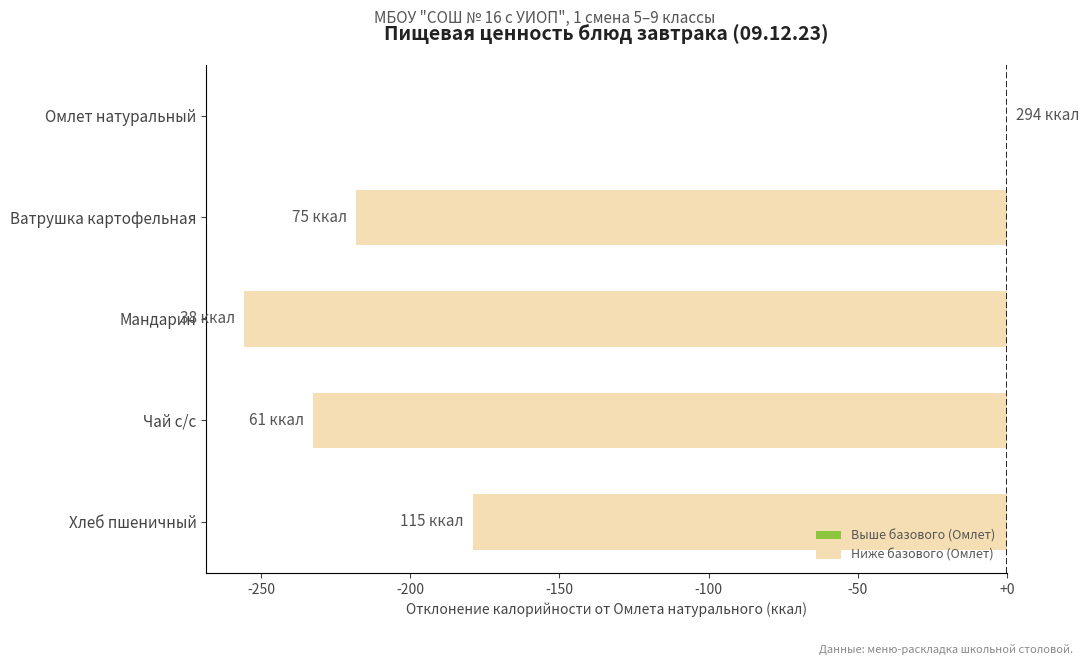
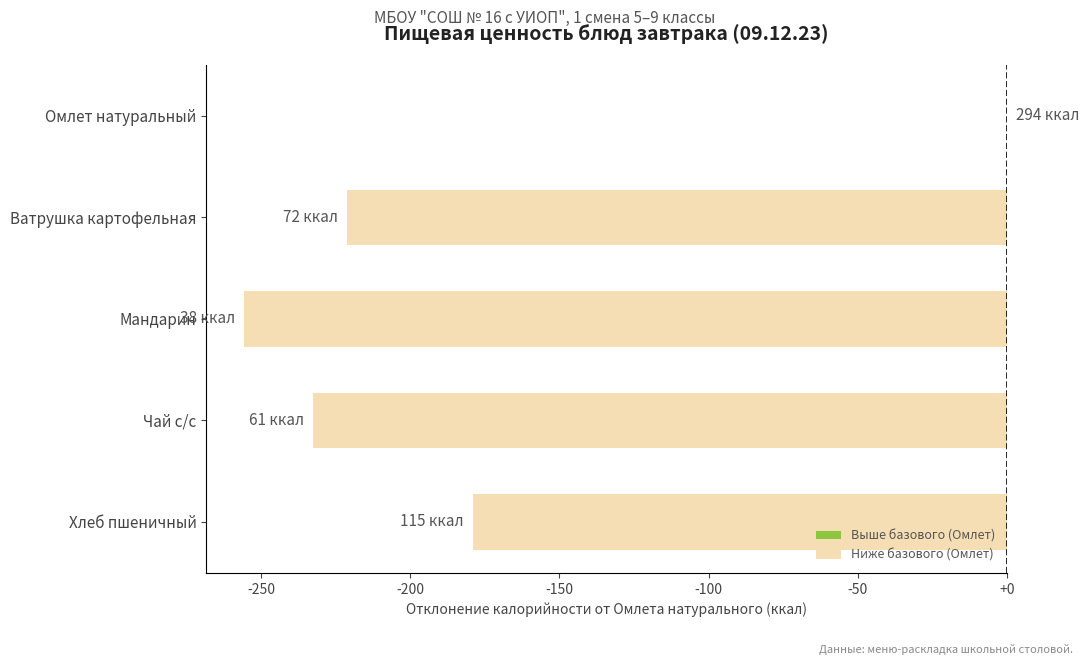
  {
-   "Ватрушка картофельная": 75
+   "Ватрушка картофельная": 72
  }
